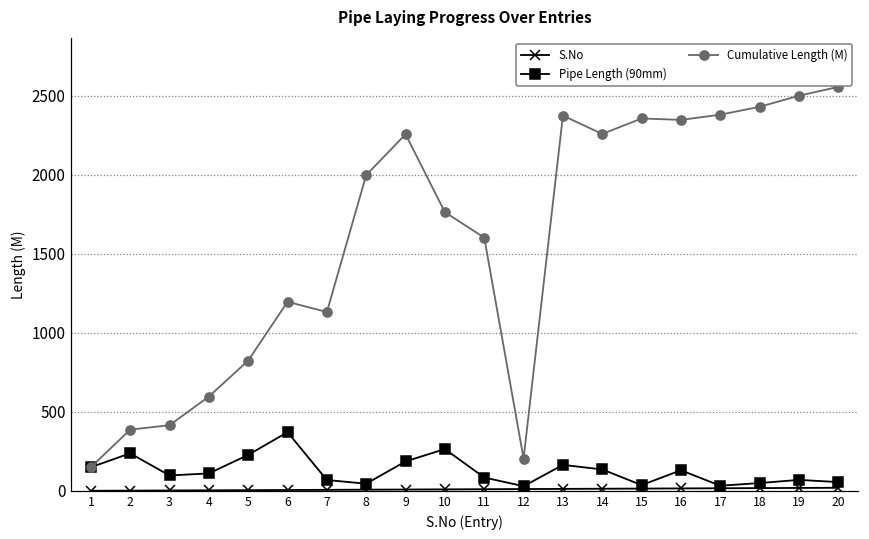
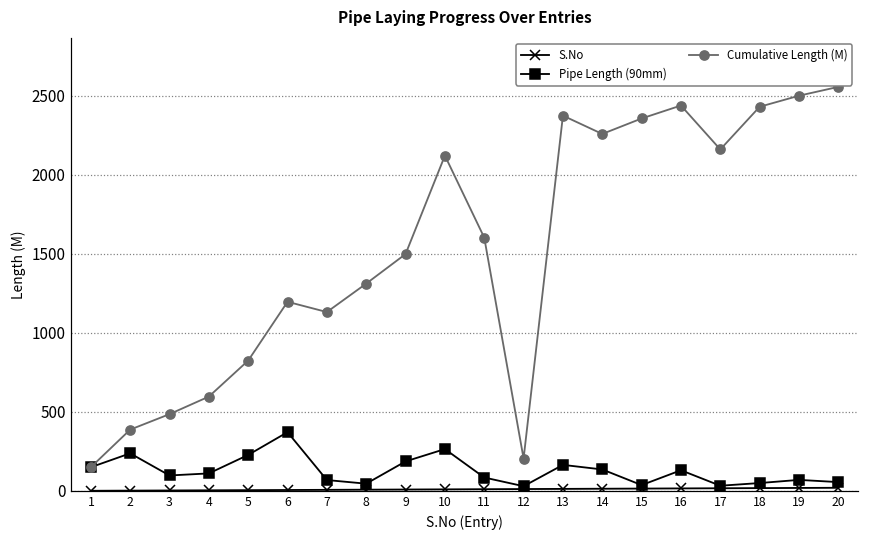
  {
    "Cumulative Length (M)": {
      "2": 390,
-     "3": 420,
+     "3": 490,
      "4": 600,
      "5": 830,
      "6": 1200,
      "7": 1130,
-     "8": 2000,
-     "9": 2260,
-     "10": 1760,
+     "8": 1310,
+     "9": 1500,
+     "10": 2120,
      "11": 1600,
      "12": 210,
      "13": 2380,
      "14": 2260,
      "15": 2360,
-     "16": 2350,
-     "17": 2380,
+     "16": 2440,
+     "17": 2160,
      "18": 2430,
      "19": 2500,
      "20": 2560
    }
  }
